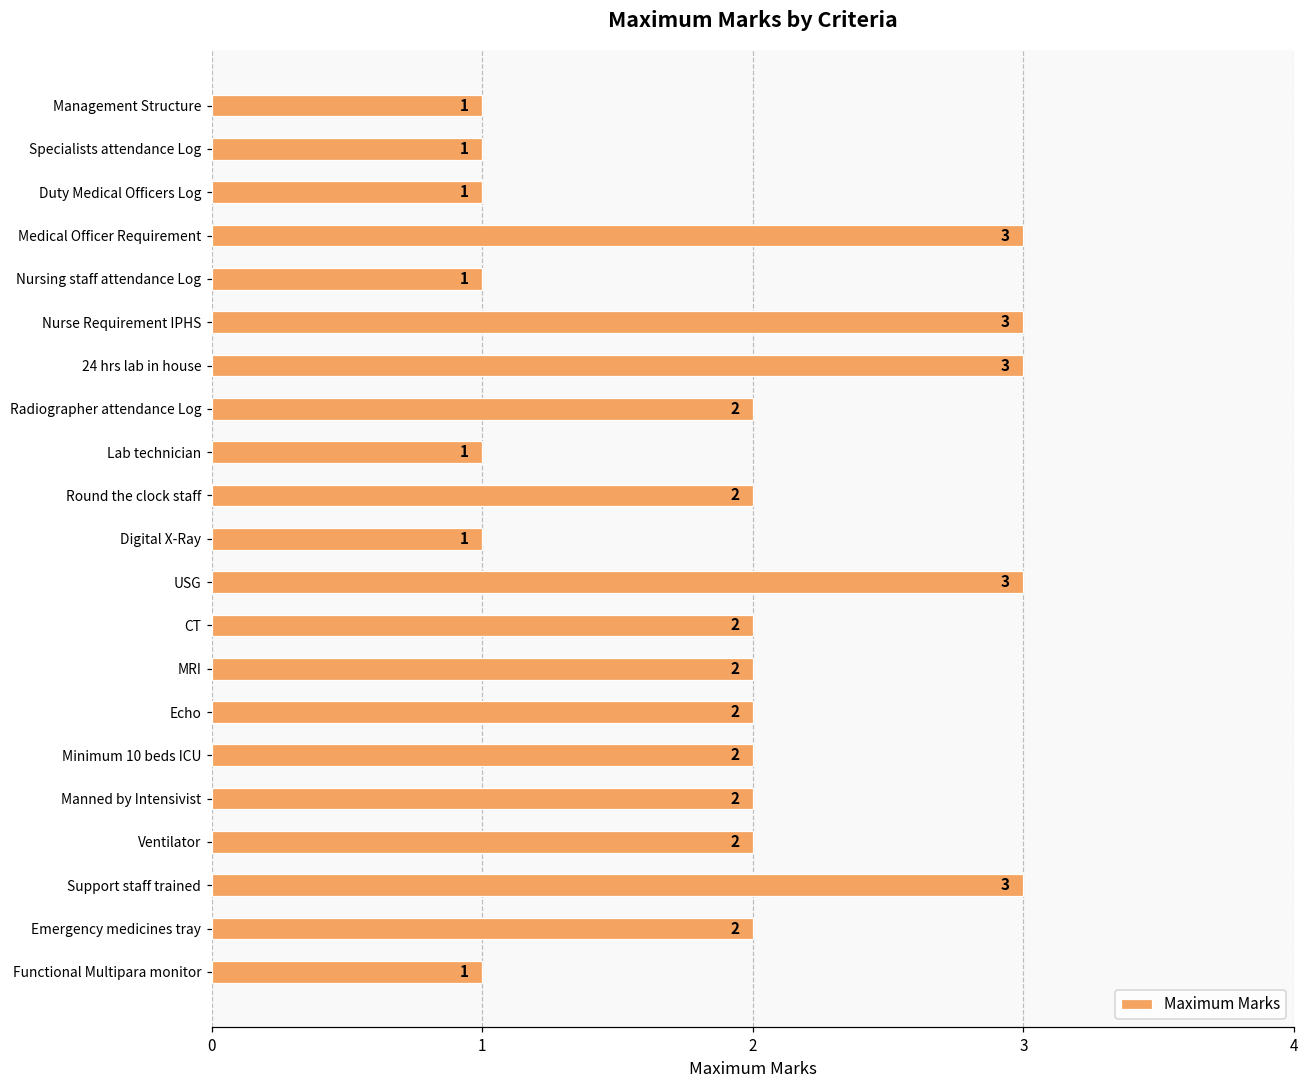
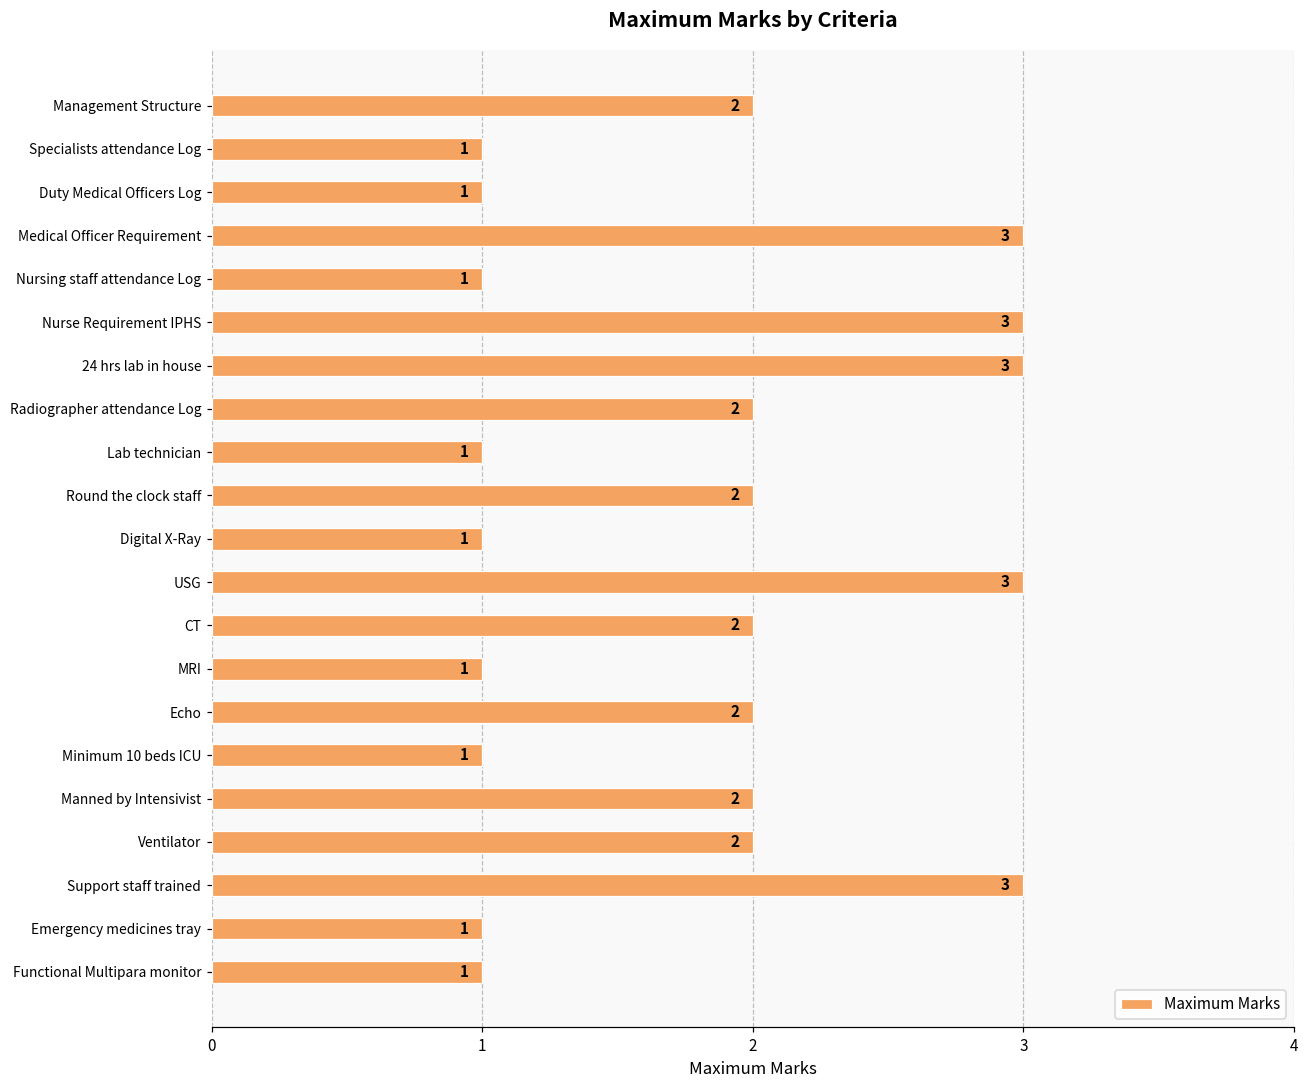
  {
-   "Management Structure": 1,
+   "Management Structure": 2,
    "Specialists attendance Log": 1,
    "Duty Medical Officers Log": 1,
    "Medical Officer Requirement": 3,
    "Nursing staff attendance Log": 1,
    "Nurse Requirement IPHS": 3,
    "24 hrs lab in house": 3,
    "Radiographer attendance Log": 2,
    "Lab technician": 1,
    "Round the clock staff": 2,
    "Digital X-Ray": 1,
    "USG": 3,
    "CT": 2,
-   "MRI": 2,
+   "MRI": 1,
    "Echo": 2,
-   "Minimum 10 beds ICU": 2,
+   "Minimum 10 beds ICU": 1,
    "Manned by Intensivist": 2,
    "Ventilator": 2,
    "Support staff trained": 3,
-   "Emergency medicines tray": 2,
+   "Emergency medicines tray": 1,
    "Functional Multipara monitor": 1
  }
